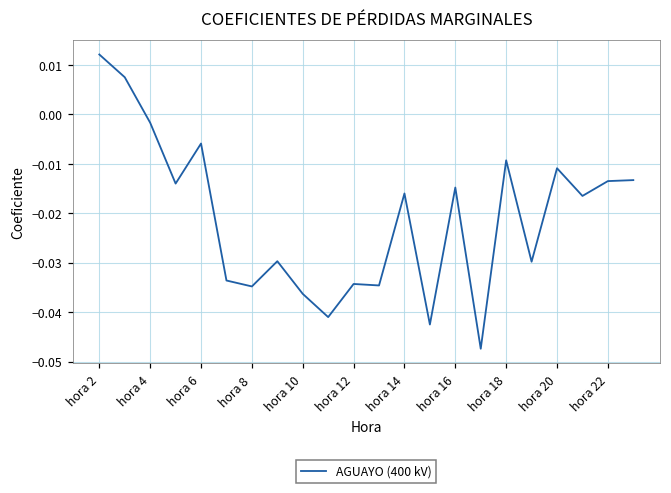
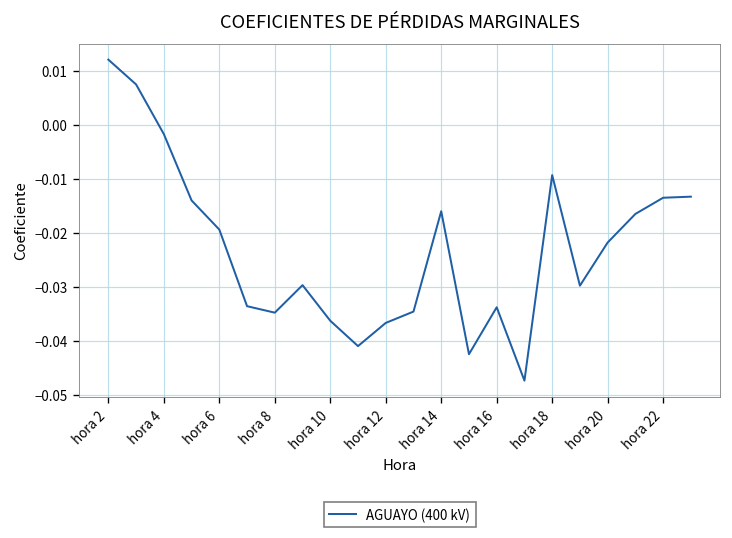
  {
    "hora 2": 0.012,
    "hora 4": -0.002,
-   "hora 6": -0.006,
+   "hora 6": -0.019,
    "hora 8": -0.035,
    "hora 10": -0.036,
-   "hora 12": -0.034,
+   "hora 12": -0.037,
    "hora 14": -0.016,
-   "hora 16": -0.015,
+   "hora 16": -0.034,
    "hora 18": -0.009,
-   "hora 20": -0.011,
+   "hora 20": -0.022,
    "hora 22": -0.014
  }
